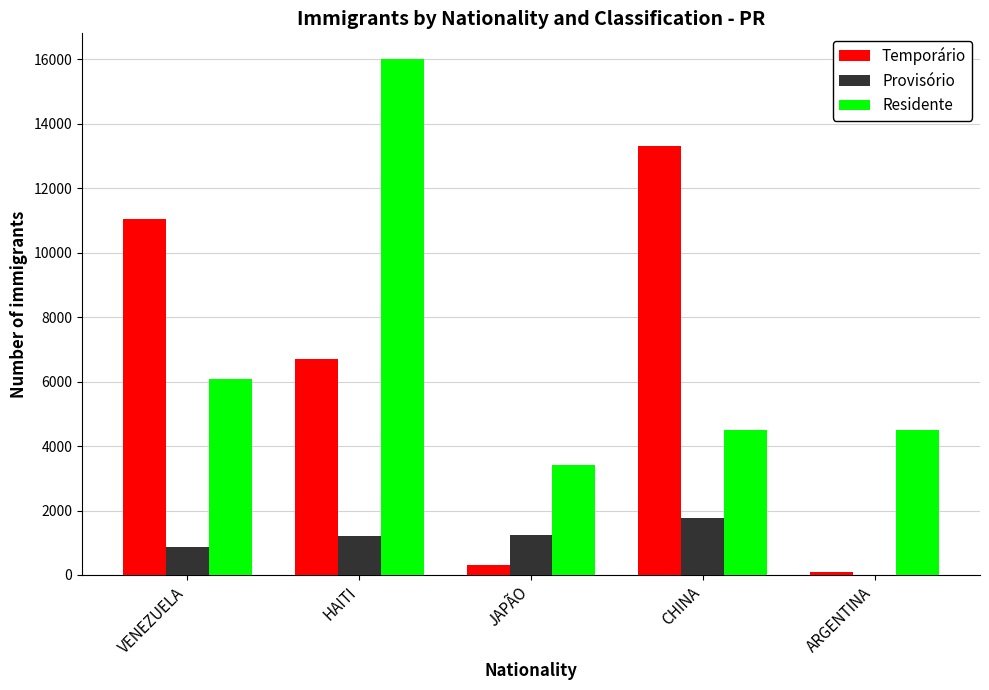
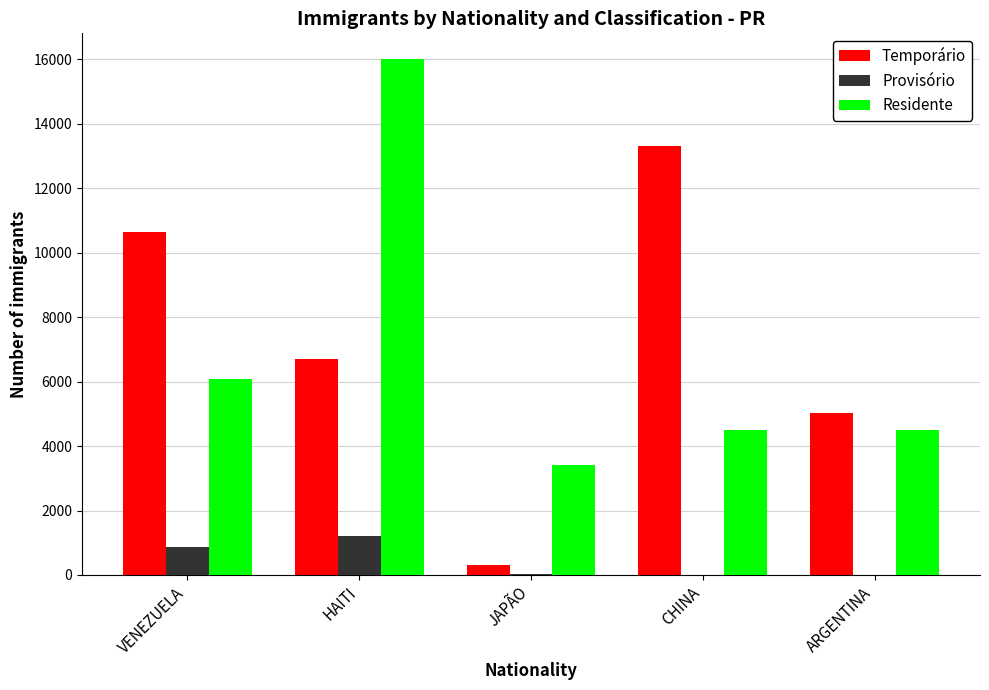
  {
    "Temporário": {
-     "VENEZUELA": 11000,
+     "VENEZUELA": 10700,
      "HAITI": 6700,
      "JAPÃO": 300,
      "CHINA": 13300,
-     "ARGENTINA": 100
+     "ARGENTINA": 5000
    },
    "Provisório": {
      "VENEZUELA": 900,
      "HAITI": 1200,
-     "JAPÃO": 1200,
-     "CHINA": 1800,
+     "JAPÃO": 0,
+     "CHINA": 0,
      "ARGENTINA": 0
    },
    "Residente": {
      "VENEZUELA": 6100,
      "HAITI": 16000,
      "JAPÃO": 3400,
      "CHINA": 4500,
      "ARGENTINA": 4500
    }
  }
